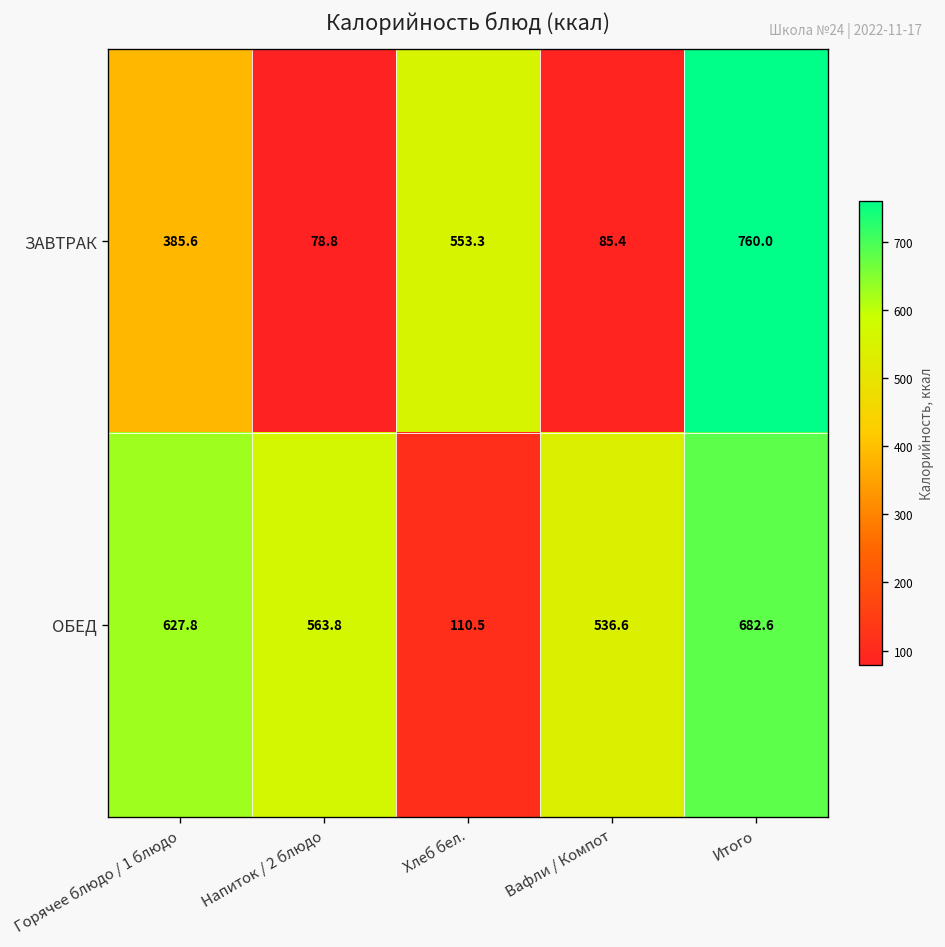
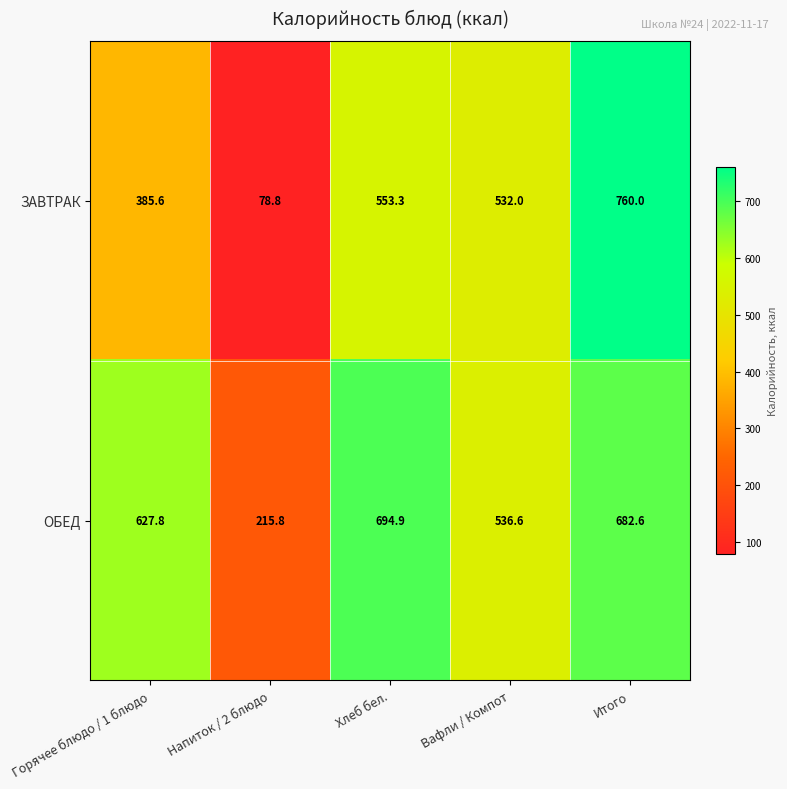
  {
    "ЗАВТРАК": {
      "Горячее блюдо / 1 блюдо": 385.6,
      "Напиток / 2 блюдо": 78.8,
      "Хлеб бел.": 553.3,
-     "Вафли / Компот": 85.4,
+     "Вафли / Компот": 532.0,
      "Итого": 760.0
    },
    "ОБЕД": {
      "Горячее блюдо / 1 блюдо": 627.8,
-     "Напиток / 2 блюдо": 563.8,
-     "Хлеб бел.": 110.5,
+     "Напиток / 2 блюдо": 215.8,
+     "Хлеб бел.": 694.9,
      "Вафли / Компот": 536.6,
      "Итого": 682.6
    }
  }
